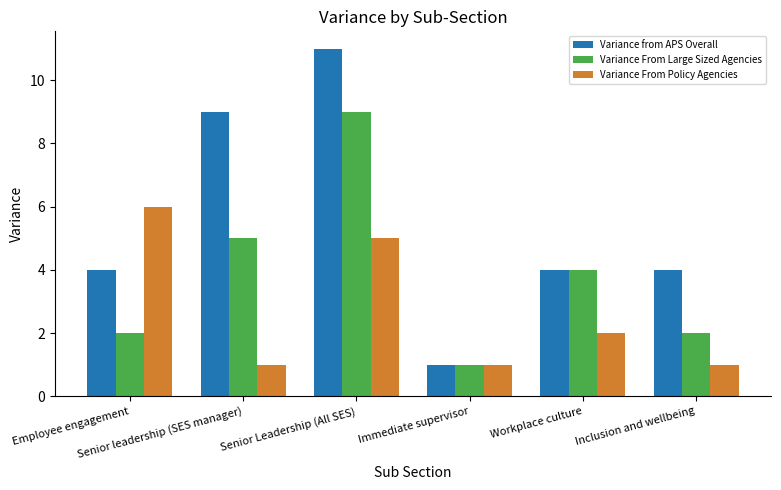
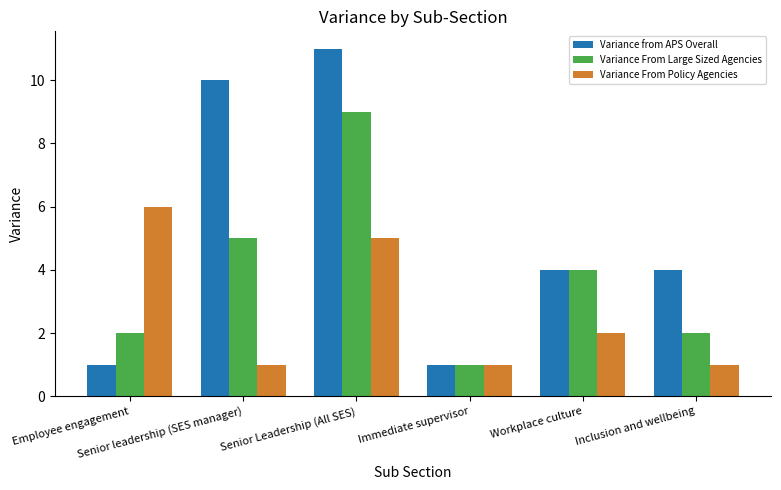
  {
    "Variance from APS Overall": {
-     "Employee engagement": 4,
-     "Senior leadership (SES manager)": 9,
+     "Employee engagement": 1,
+     "Senior leadership (SES manager)": 10,
      "Senior Leadership (All SES)": 11,
      "Immediate supervisor": 1,
      "Workplace culture": 4,
      "Inclusion and wellbeing": 4
    },
    "Variance From Large Sized Agencies": {
      "Employee engagement": 2,
      "Senior leadership (SES manager)": 5,
      "Senior Leadership (All SES)": 9,
      "Immediate supervisor": 1,
      "Workplace culture": 4,
      "Inclusion and wellbeing": 2
    },
    "Variance From Policy Agencies": {
      "Employee engagement": 6,
      "Senior leadership (SES manager)": 1,
      "Senior Leadership (All SES)": 5,
      "Immediate supervisor": 1,
      "Workplace culture": 2,
      "Inclusion and wellbeing": 1
    }
  }
